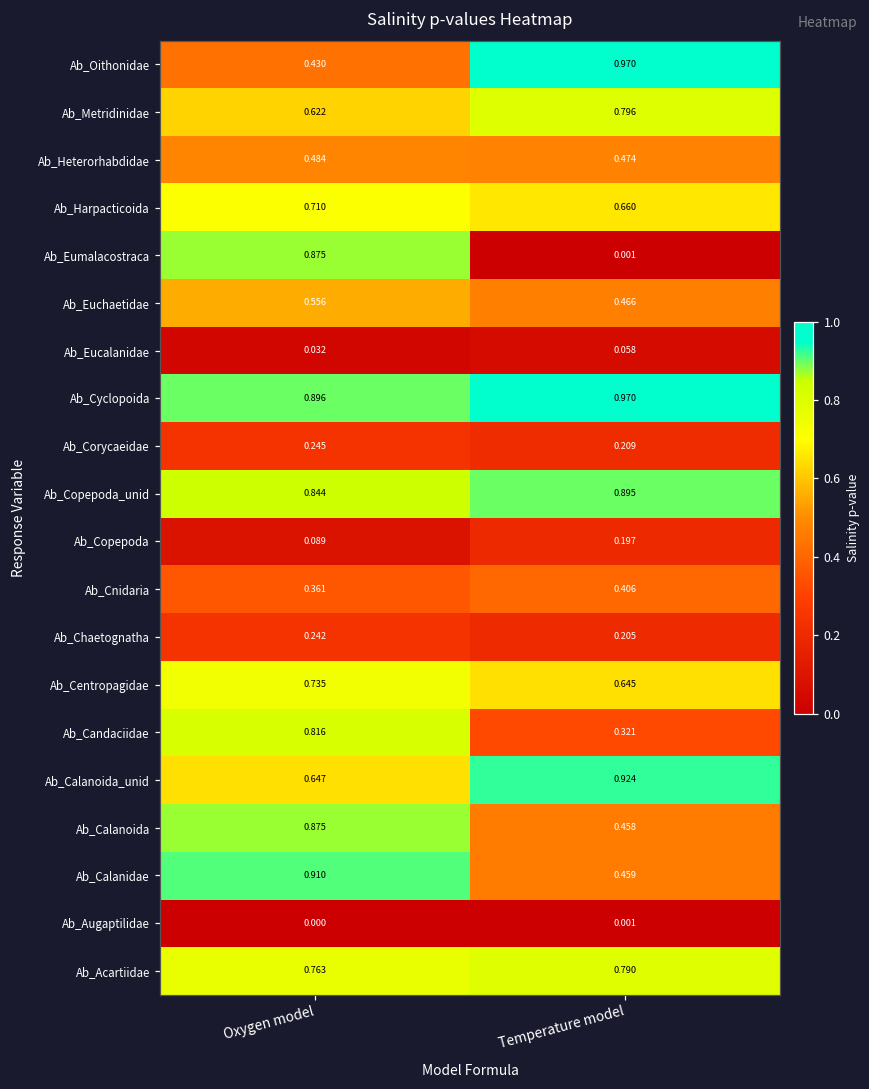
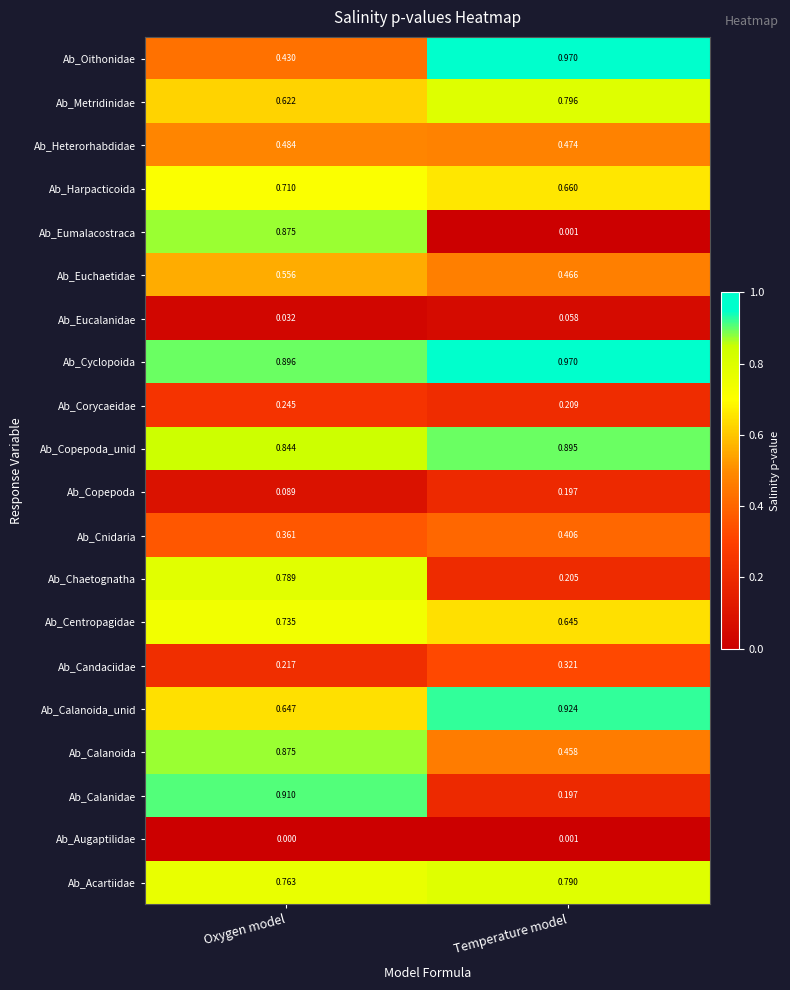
  {
    "Ab_Oithonidae": {
      "Oxygen model": 0.430,
      "Temperature model": 0.970
    },
    "Ab_Metridinidae": {
      "Oxygen model": 0.622,
      "Temperature model": 0.796
    },
    "Ab_Heterorhabdidae": {
      "Oxygen model": 0.484,
      "Temperature model": 0.474
    },
    "Ab_Harpacticoida": {
      "Oxygen model": 0.710,
      "Temperature model": 0.660
    },
    "Ab_Eumalacostraca": {
      "Oxygen model": 0.875,
      "Temperature model": 0.001
    },
    "Ab_Euchaetidae": {
      "Oxygen model": 0.556,
      "Temperature model": 0.466
    },
    "Ab_Eucalanidae": {
      "Oxygen model": 0.032,
      "Temperature model": 0.058
    },
    "Ab_Cyclopoida": {
      "Oxygen model": 0.896,
      "Temperature model": 0.970
    },
    "Ab_Corycaeidae": {
      "Oxygen model": 0.245,
      "Temperature model": 0.209
    },
    "Ab_Copepoda_unid": {
      "Oxygen model": 0.844,
      "Temperature model": 0.895
    },
    "Ab_Copepoda": {
      "Oxygen model": 0.089,
      "Temperature model": 0.197
    },
    "Ab_Cnidaria": {
      "Oxygen model": 0.361,
      "Temperature model": 0.406
    },
    "Ab_Chaetognatha": {
-     "Oxygen model": 0.242,
+     "Oxygen model": 0.789,
      "Temperature model": 0.205
    },
    "Ab_Centropagidae": {
      "Oxygen model": 0.735,
      "Temperature model": 0.645
    },
    "Ab_Candaciidae": {
-     "Oxygen model": 0.816,
+     "Oxygen model": 0.217,
      "Temperature model": 0.321
    },
    "Ab_Calanoida_unid": {
      "Oxygen model": 0.647,
      "Temperature model": 0.924
    },
    "Ab_Calanoida": {
      "Oxygen model": 0.875,
      "Temperature model": 0.458
    },
    "Ab_Calanidae": {
      "Oxygen model": 0.910,
-     "Temperature model": 0.459
+     "Temperature model": 0.197
    },
    "Ab_Augaptilidae": {
      "Oxygen model": 0.000,
      "Temperature model": 0.001
    },
    "Ab_Acartiidae": {
      "Oxygen model": 0.763,
      "Temperature model": 0.790
    }
  }
